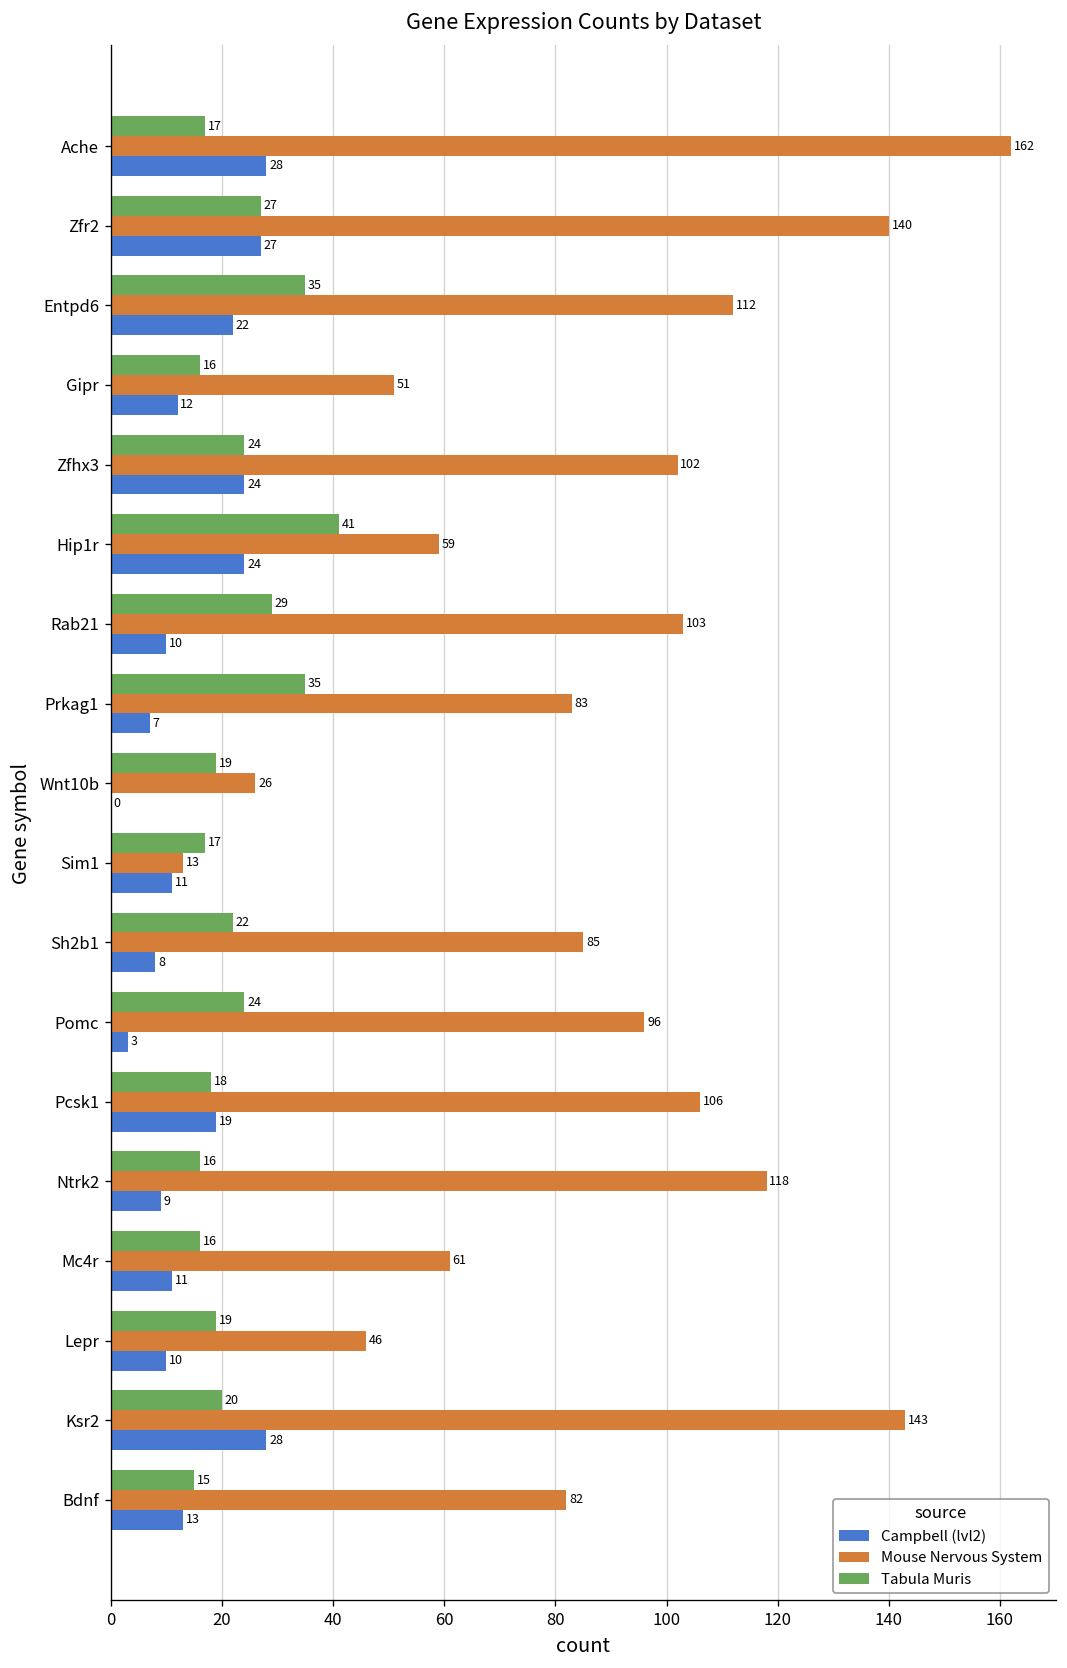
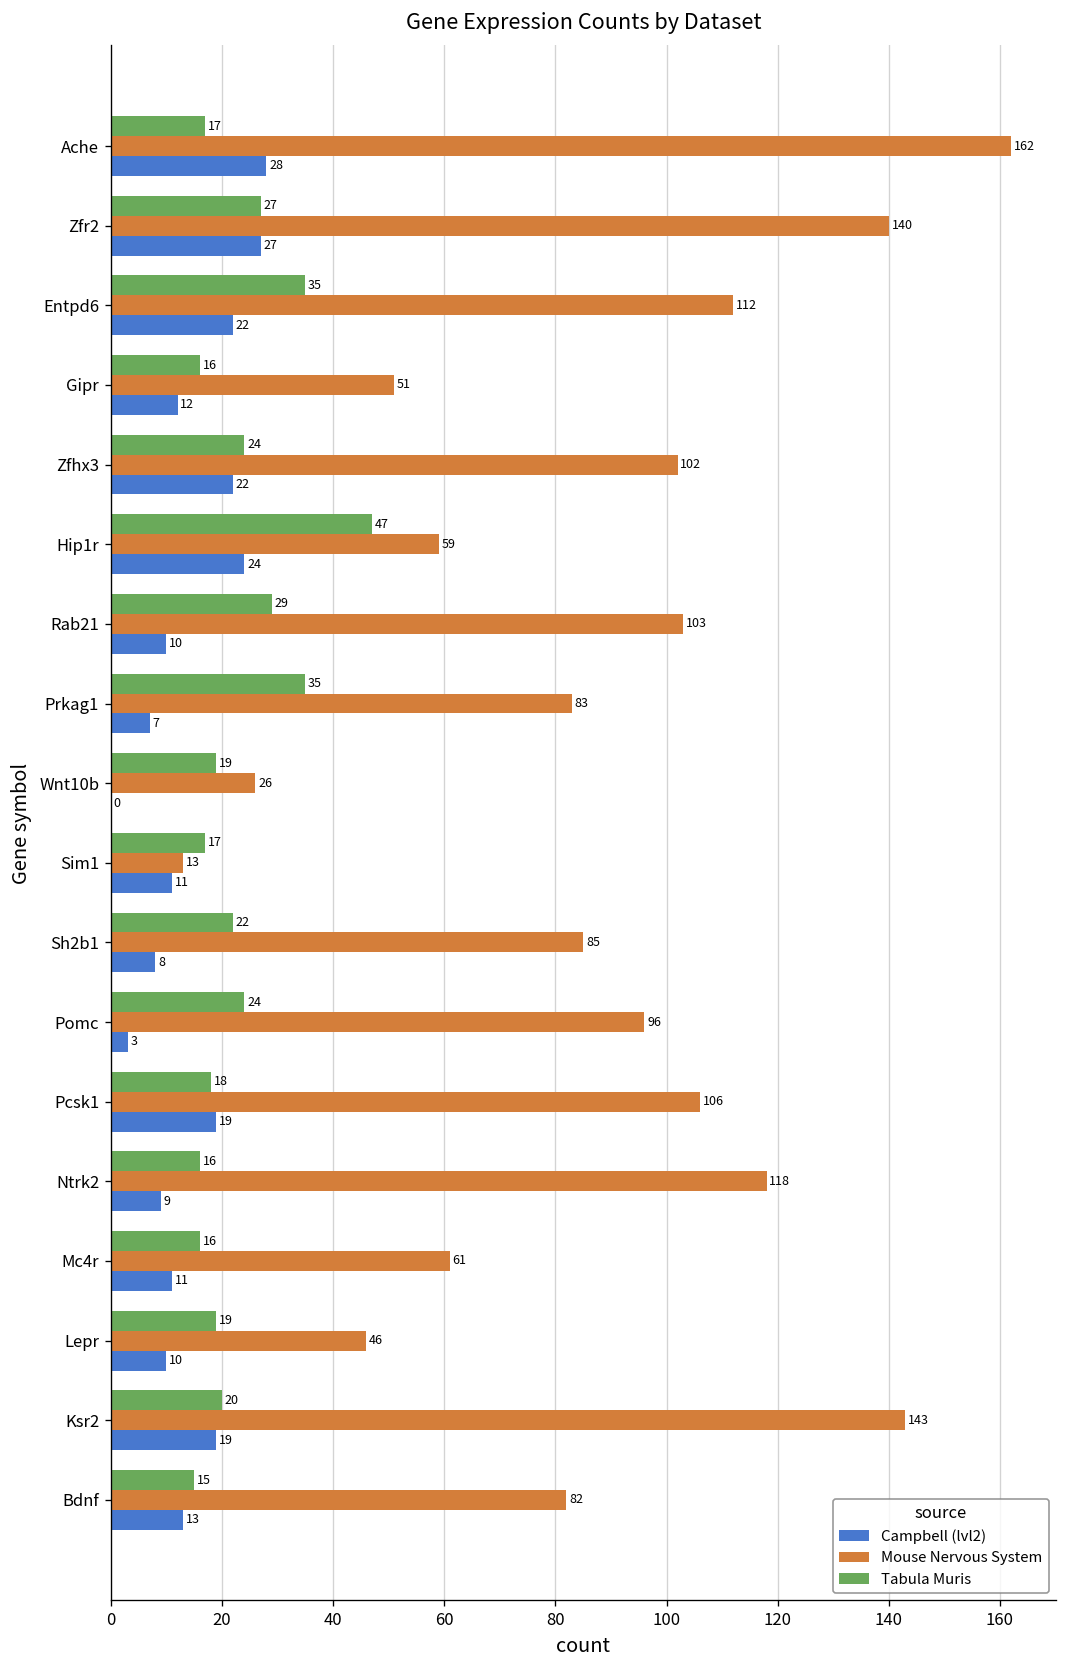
  {
    "Campbell (lvl2)": {
      "Ache": 28,
      "Zfr2": 27,
      "Entpd6": 22,
      "Gipr": 12,
-     "Zfhx3": 24,
+     "Zfhx3": 22,
      "Hip1r": 24,
      "Rab21": 10,
      "Prkag1": 7,
      "Wnt10b": 0,
      "Sim1": 11,
      "Sh2b1": 8,
      "Pomc": 3,
      "Pcsk1": 19,
      "Ntrk2": 9,
      "Mc4r": 11,
      "Lepr": 10,
-     "Ksr2": 28,
+     "Ksr2": 19,
      "Bdnf": 13
    },
    "Mouse Nervous System": {
      "Ache": 162,
      "Zfr2": 140,
      "Entpd6": 112,
      "Gipr": 51,
      "Zfhx3": 102,
      "Hip1r": 59,
      "Rab21": 103,
      "Prkag1": 83,
      "Wnt10b": 26,
      "Sim1": 13,
      "Sh2b1": 85,
      "Pomc": 96,
      "Pcsk1": 106,
      "Ntrk2": 118,
      "Mc4r": 61,
      "Lepr": 46,
      "Ksr2": 143,
      "Bdnf": 82
    },
    "Tabula Muris": {
      "Ache": 17,
      "Zfr2": 27,
      "Entpd6": 35,
      "Gipr": 16,
      "Zfhx3": 24,
-     "Hip1r": 41,
+     "Hip1r": 47,
      "Rab21": 29,
      "Prkag1": 35,
      "Wnt10b": 19,
      "Sim1": 17,
      "Sh2b1": 22,
      "Pomc": 24,
      "Pcsk1": 18,
      "Ntrk2": 16,
      "Mc4r": 16,
      "Lepr": 19,
      "Ksr2": 20,
      "Bdnf": 15
    }
  }
